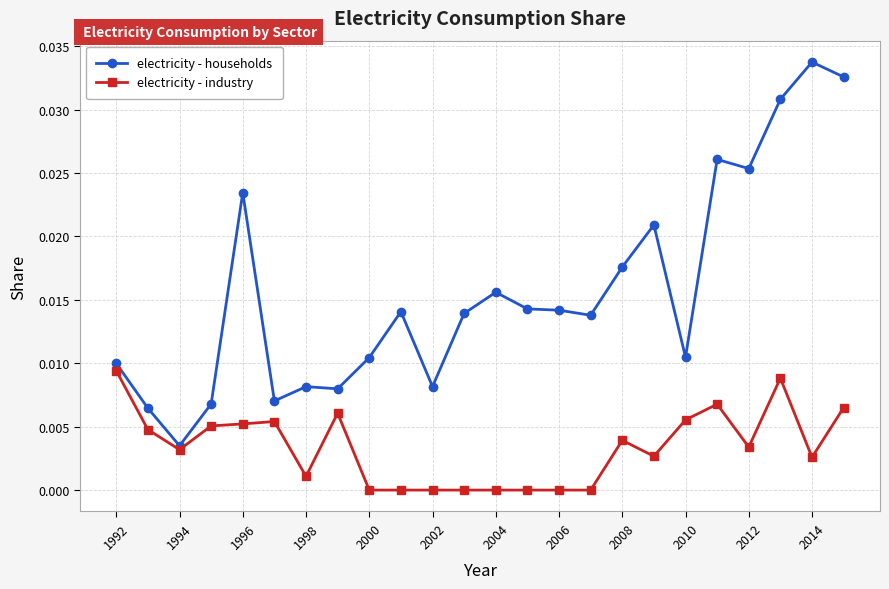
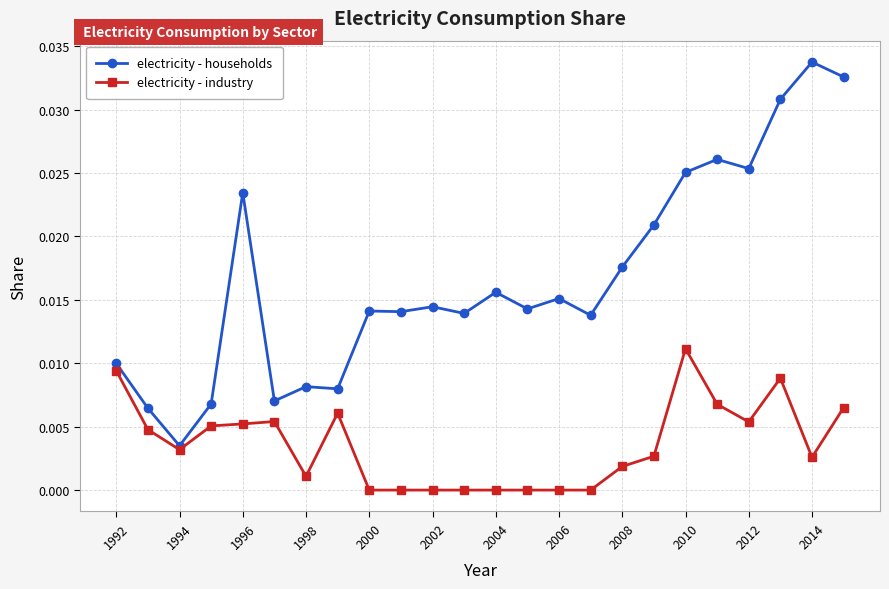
  {
    "electricity - households": {
      "1992": 0.0100,
      "1994": 0.0035,
      "1996": 0.0235,
      "1998": 0.0082,
-     "2000": 0.0104,
-     "2002": 0.0082,
+     "2000": 0.0141,
+     "2002": 0.0145,
      "2004": 0.0156,
-     "2006": 0.0142,
+     "2006": 0.0151,
      "2008": 0.0176,
-     "2010": 0.0105,
+     "2010": 0.0251,
      "2012": 0.0254,
      "2014": 0.0338
    },
    "electricity - industry": {
      "1992": 0.0094,
      "1994": 0.0032,
      "1996": 0.0052,
      "1998": 0.0011,
      "2000": 0.0000,
      "2002": 0.0000,
      "2004": 0.0000,
      "2006": 0.0000,
-     "2008": 0.0039,
-     "2010": 0.0055,
-     "2012": 0.0034,
+     "2008": 0.0019,
+     "2010": 0.0111,
+     "2012": 0.0054,
      "2014": 0.0026
    }
  }
